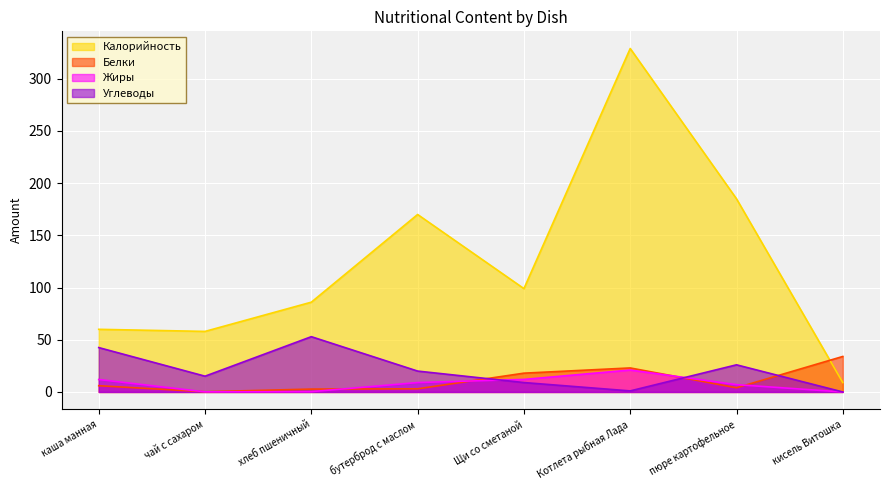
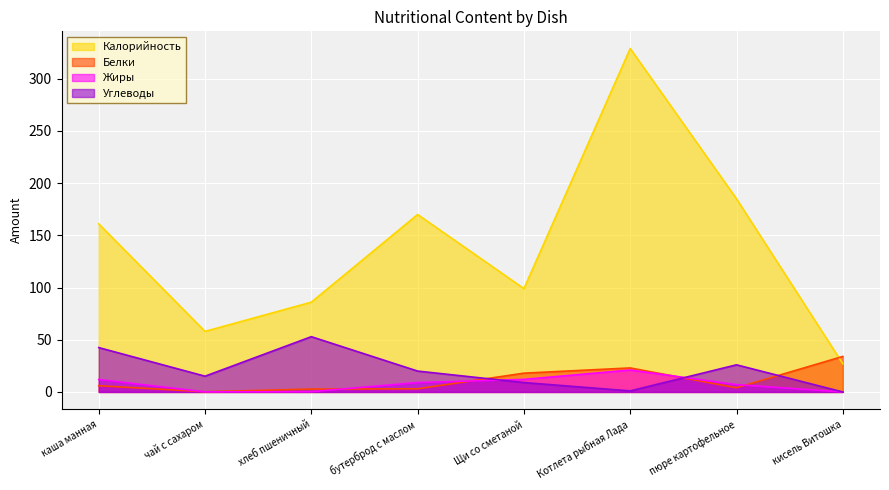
  {
    "Калорийность": {
-     "каша манная": 60,
+     "каша манная": 161,
      "чай с сахаром": 58,
      "хлеб пшеничный": 86,
      "бутерброд с маслом": 170,
      "Щи со сметаной": 99,
      "Котлета рыбная Лада": 329,
      "пюре картофельное": 185,
-     "кисель Витошка": 9
+     "кисель Витошка": 27
    },
    "Белки": {
      "каша манная": 6,
      "бутерброд с маслом": 3,
      "Щи со сметаной": 18,
      "пюре картофельное": 4,
      "кисель Витошка": 34
    },
    "Жиры": {
      "каша манная": 12,
      "бутерброд с маслом": 9,
      "Щи со сметаной": 12,
      "пюре картофельное": 7
    },
    "Углеводы": {
      "каша манная": 43,
      "чай с сахаром": 15,
      "хлеб пшеничный": 53,
      "бутерброд с маслом": 20,
      "Щи со сметаной": 9,
      "Котлета рыбная Лада": 1,
      "пюре картофельное": 26
    }
  }
